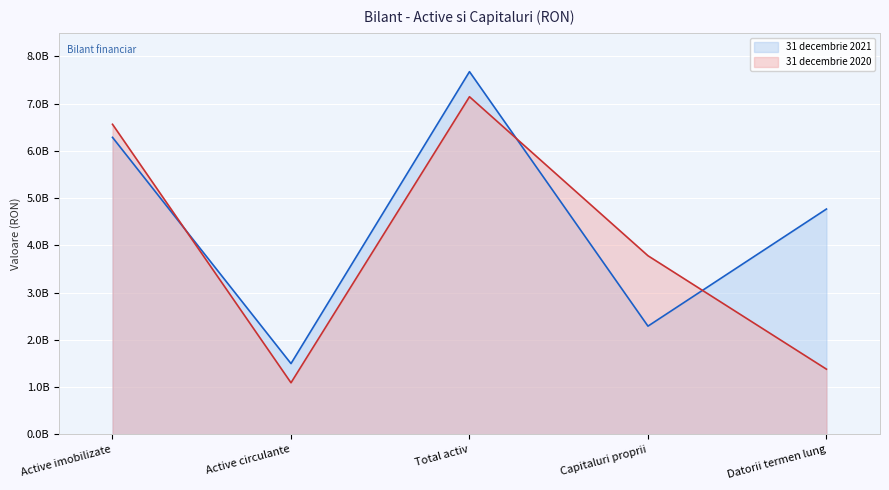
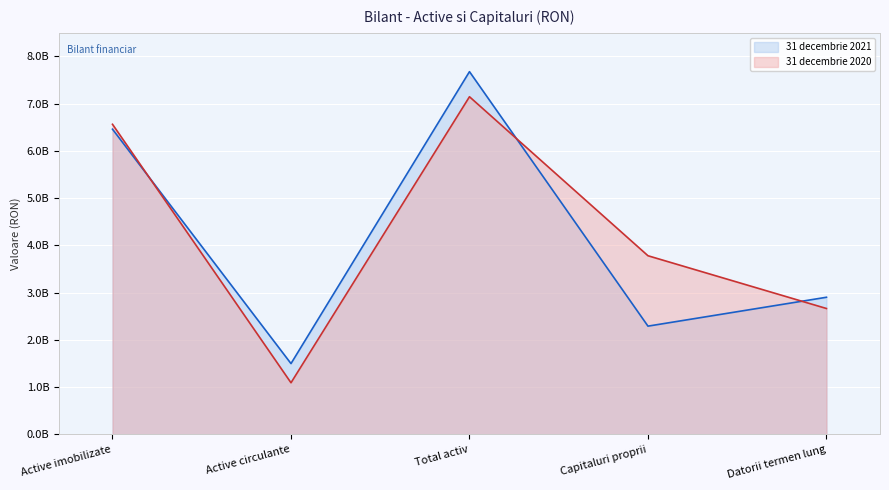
  {
    "31 decembrie 2021": {
-     "Active imobilizate": 6300000000,
+     "Active imobilizate": 6500000000,
      "Active circulante": 1500000000,
      "Total activ": 7700000000,
      "Capitaluri proprii": 2300000000,
-     "Datorii termen lung": 4800000000
+     "Datorii termen lung": 2900000000
    },
    "31 decembrie 2020": {
      "Active imobilizate": 6600000000,
      "Active circulante": 1100000000,
      "Total activ": 7100000000,
      "Capitaluri proprii": 3800000000,
-     "Datorii termen lung": 1400000000
+     "Datorii termen lung": 2700000000
    }
  }
